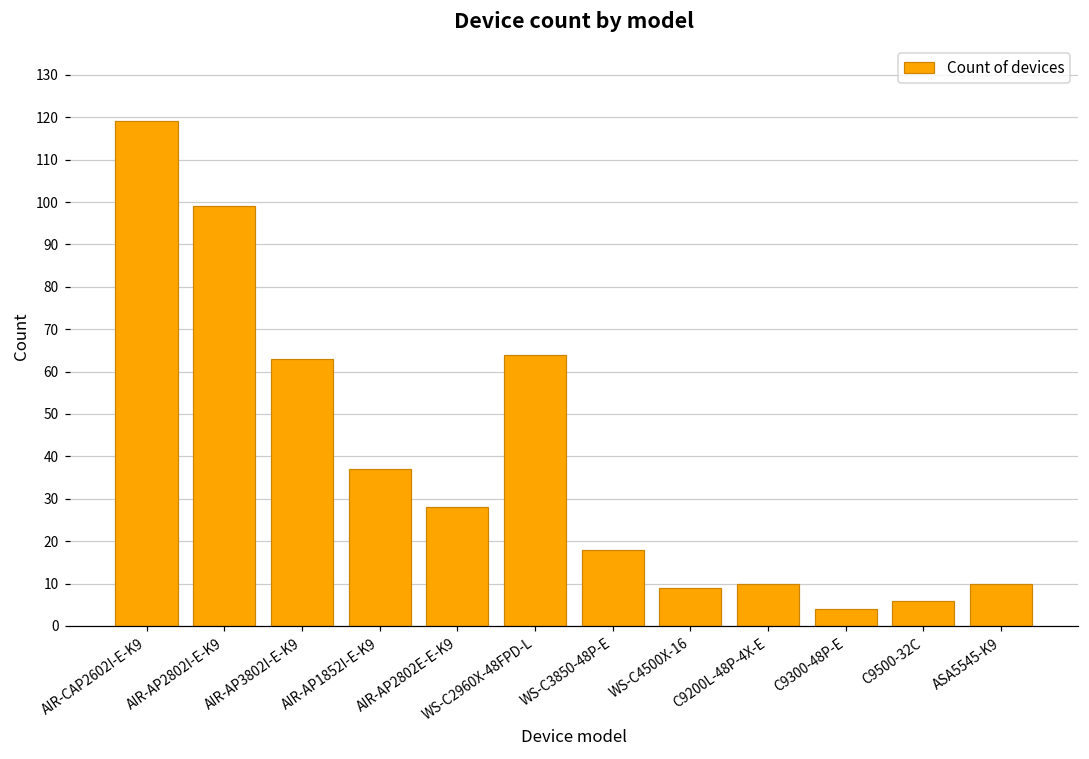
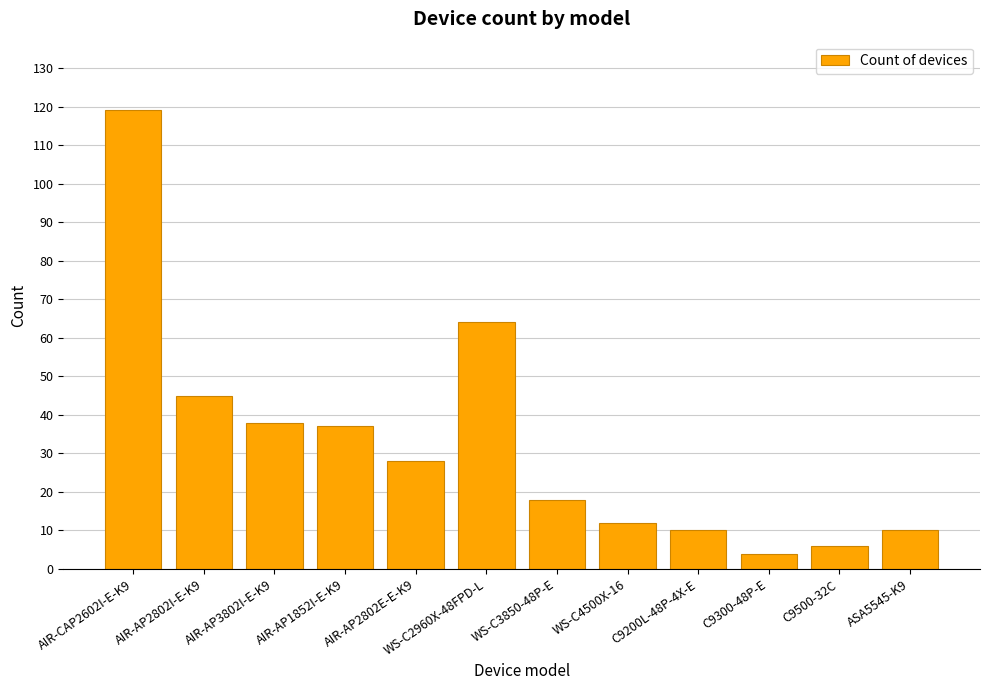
  {
    "AIR-CAP2602I-E-K9": 119,
-   "AIR-AP2802I-E-K9": 99,
-   "AIR-AP3802I-E-K9": 63,
+   "AIR-AP2802I-E-K9": 45,
+   "AIR-AP3802I-E-K9": 38,
    "AIR-AP1852I-E-K9": 37,
    "AIR-AP2802E-E-K9": 28,
    "WS-C2960X-48FPD-L": 64,
    "WS-C3850-48P-E": 18,
-   "WS-C4500X-16": 9,
+   "WS-C4500X-16": 12,
    "C9200L-48P-4X-E": 10,
    "C9300-48P-E": 4,
    "C9500-32C": 6,
    "ASA5545-K9": 10
  }
